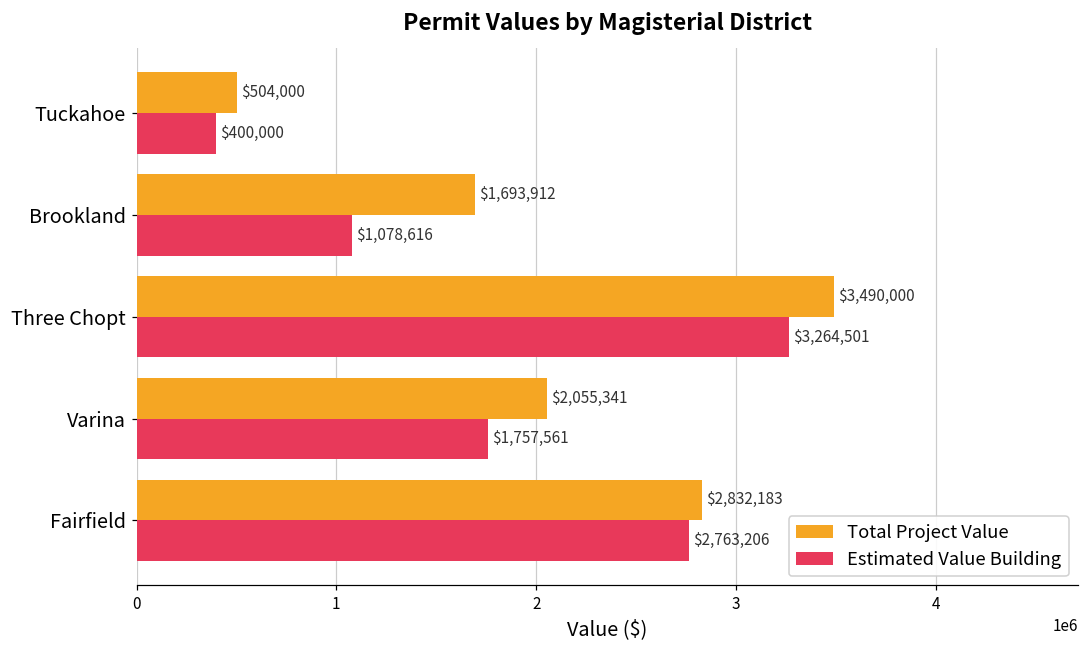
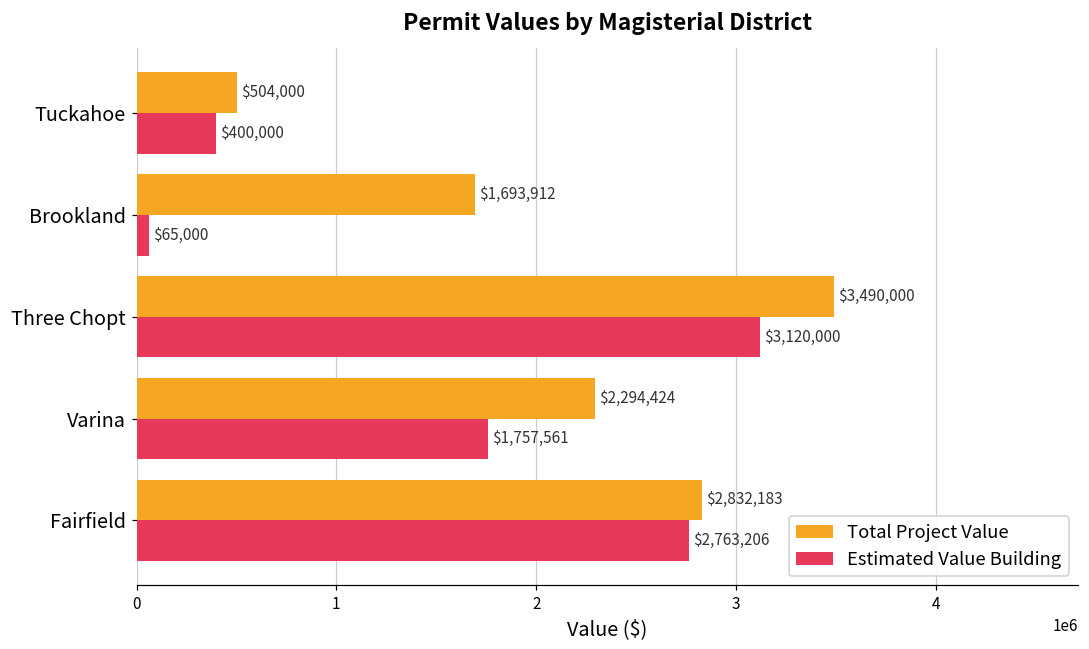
  {
    "Total Project Value": {
      "Tuckahoe": "$504,000",
      "Brookland": "$1,693,912",
      "Three Chopt": "$3,490,000",
-     "Varina": "$2,055,341",
+     "Varina": "$2,294,424",
      "Fairfield": "$2,832,183"
    },
    "Estimated Value Building": {
      "Tuckahoe": "$400,000",
-     "Brookland": "$1,078,616",
-     "Three Chopt": "$3,264,501",
+     "Brookland": "$65,000",
+     "Three Chopt": "$3,120,000",
      "Varina": "$1,757,561",
      "Fairfield": "$2,763,206"
    }
  }
